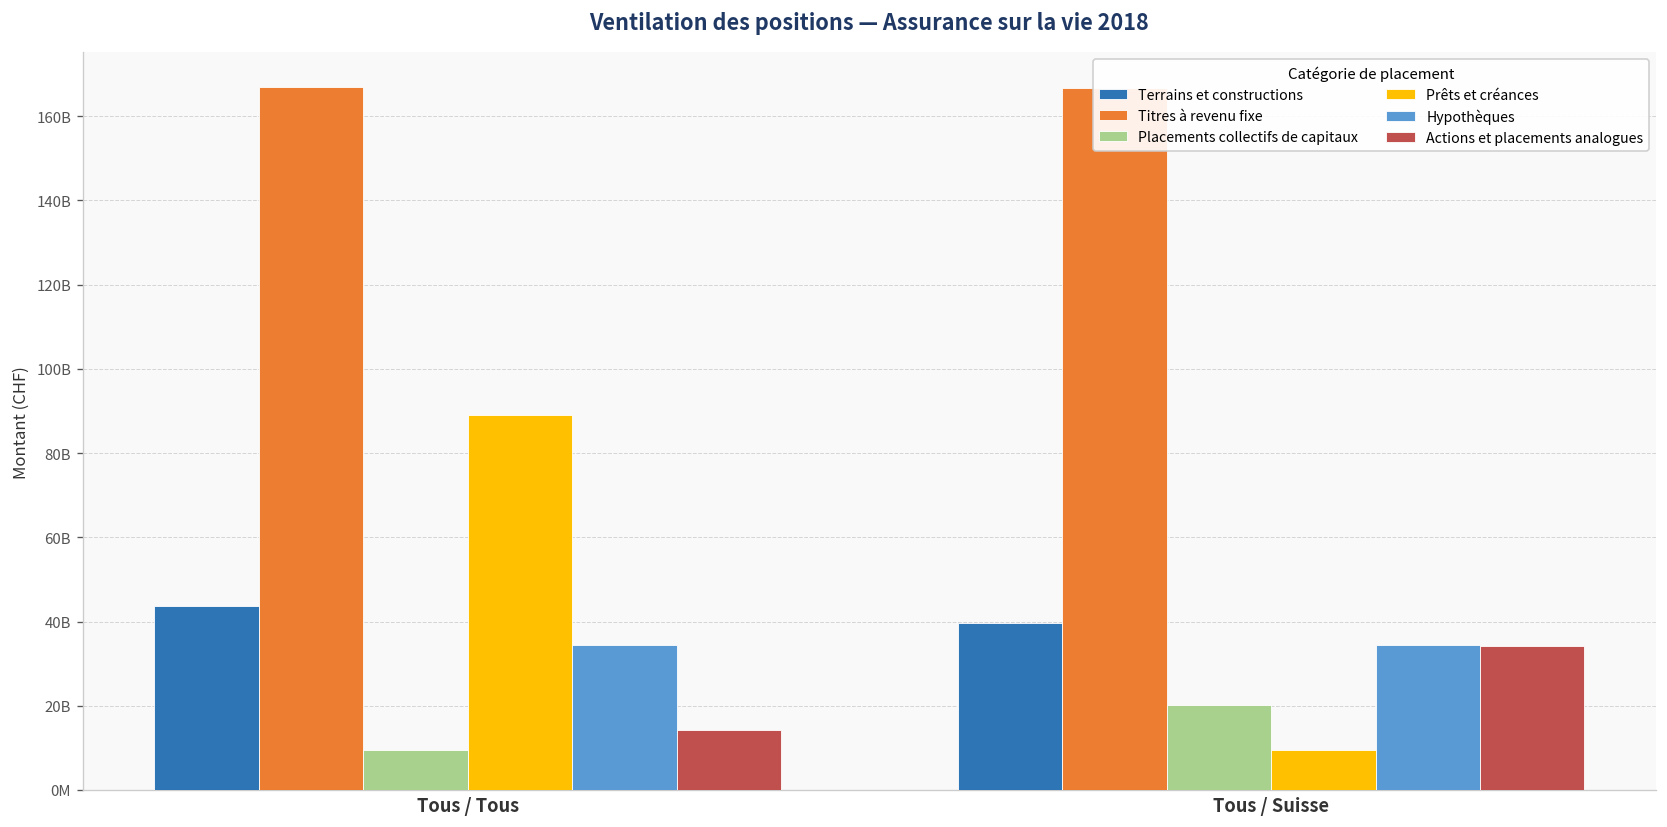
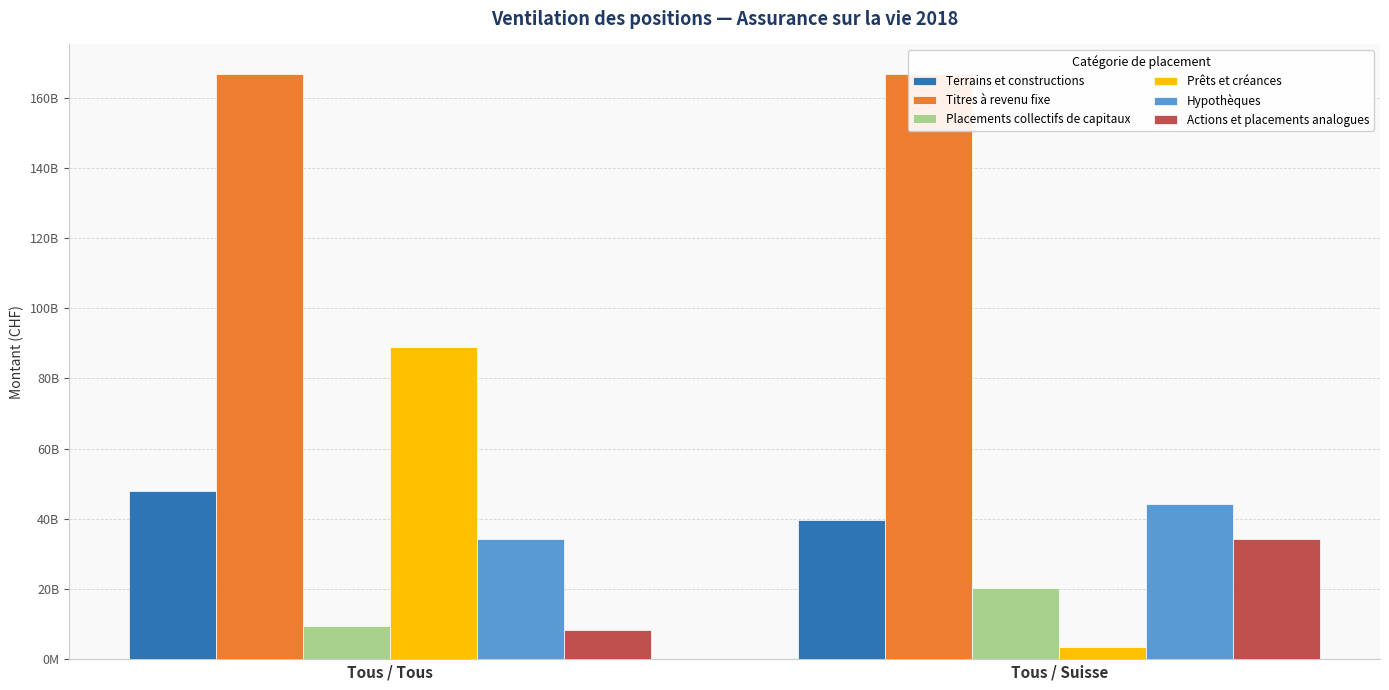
  {
    "Terrains et constructions": {
-     "Tous / Tous": 44000000000,
+     "Tous / Tous": 48000000000,
      "Tous / Suisse": 40000000000
    },
    "Titres à revenu fixe": {
      "Tous / Tous": 167000000000
    },
    "Placements collectifs de capitaux": {
      "Tous / Tous": 9000000000,
      "Tous / Suisse": 20000000000
    },
    "Prêts et créances": {
      "Tous / Tous": 89000000000,
-     "Tous / Suisse": 9000000000
+     "Tous / Suisse": 4000000000
    },
    "Hypothèques": {
      "Tous / Tous": 34000000000,
-     "Tous / Suisse": 34000000000
+     "Tous / Suisse": 44000000000
    },
    "Actions et placements analogues": {
-     "Tous / Tous": 14000000000,
+     "Tous / Tous": 8000000000,
      "Tous / Suisse": 34000000000
    }
  }
